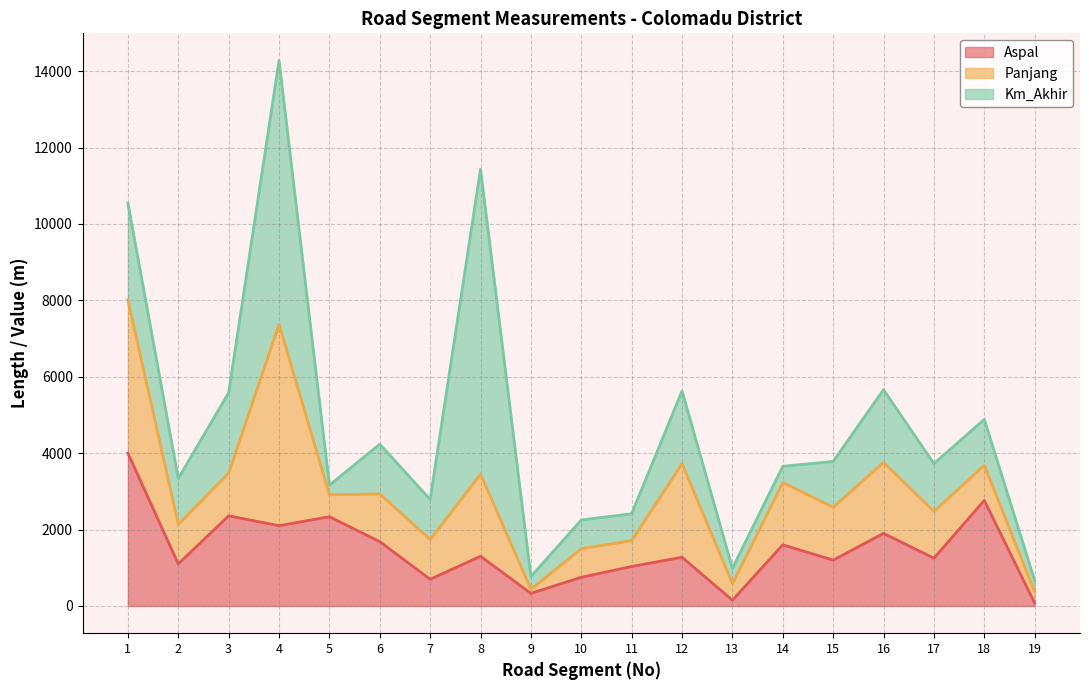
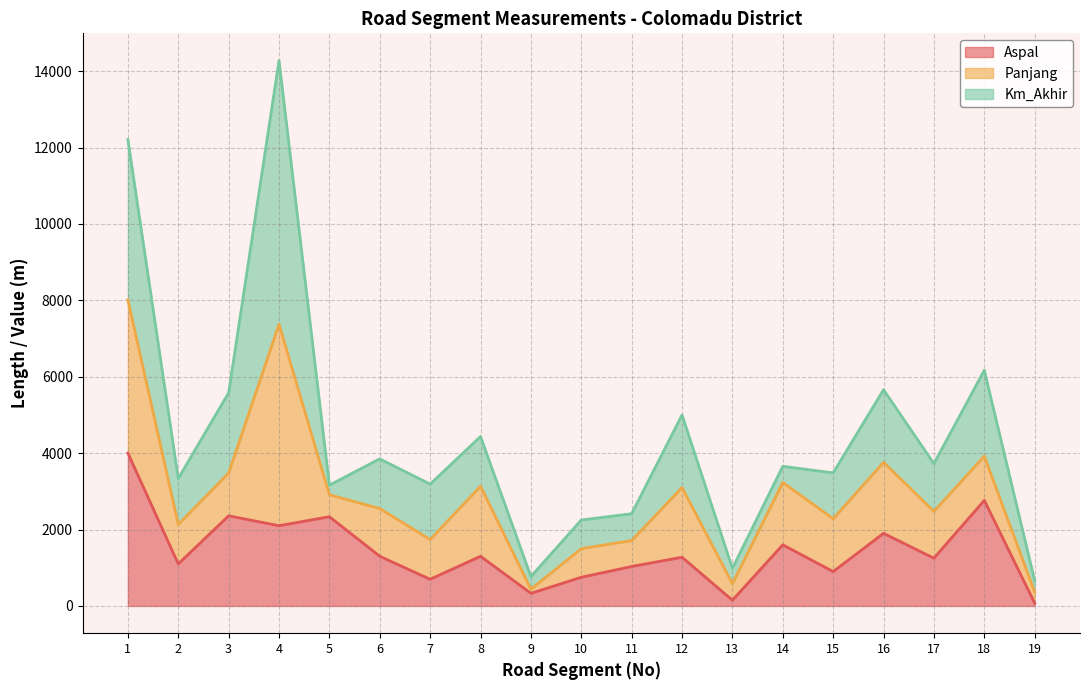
  {
    "Aspal": {
      "1": 4000,
      "2": 1100,
      "3": 2400,
      "4": 2100,
      "5": 2300,
-     "6": 1700,
+     "6": 1300,
      "7": 700,
      "8": 1300,
      "9": 300,
      "10": 800,
      "11": 1000,
      "12": 1300,
      "13": 100,
      "14": 1600,
-     "15": 1200,
+     "15": 900,
      "16": 1900,
      "17": 1300,
      "18": 2800,
      "19": 100
    },
    "Panjang": {
      "1": 4000,
      "2": 1000,
      "3": 1100,
      "4": 5300,
      "5": 600,
      "6": 1300,
      "7": 1000,
-     "8": 2200,
+     "8": 1800,
      "9": 100,
      "10": 800,
      "11": 700,
-     "12": 2500,
+     "12": 1800,
      "13": 400,
      "14": 1600,
      "15": 1400,
      "16": 1900,
      "17": 1200,
-     "18": 900,
+     "18": 1200,
      "19": 300
    },
    "Km_Akhir": {
-     "1": 2500,
+     "1": 4200,
      "2": 1200,
      "3": 2100,
      "4": 6900,
      "5": 300,
      "6": 1300,
-     "7": 1100,
-     "8": 8000,
+     "7": 1500,
+     "8": 1300,
      "9": 300,
      "10": 800,
      "11": 700,
      "12": 1900,
      "13": 400,
      "14": 400,
      "15": 1200,
      "16": 1900,
      "17": 1300,
-     "18": 1200,
+     "18": 2200,
      "19": 300
    }
  }
